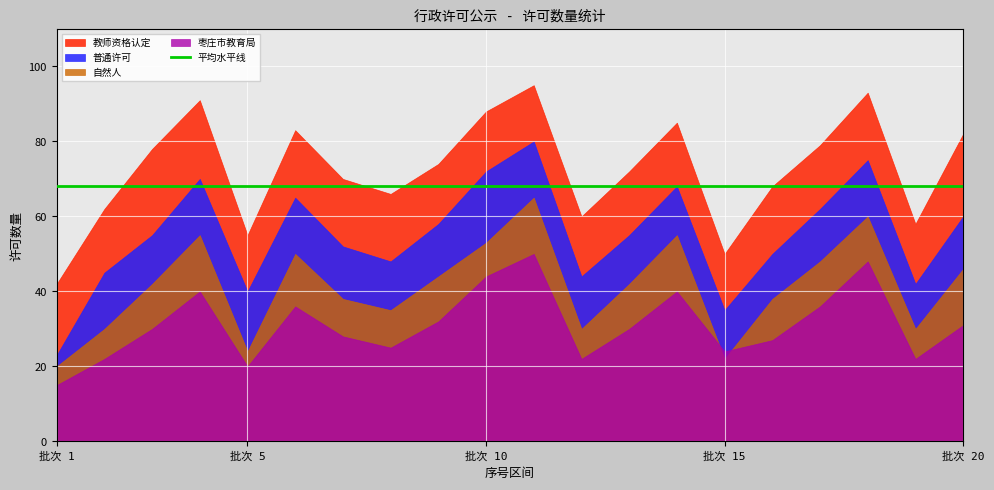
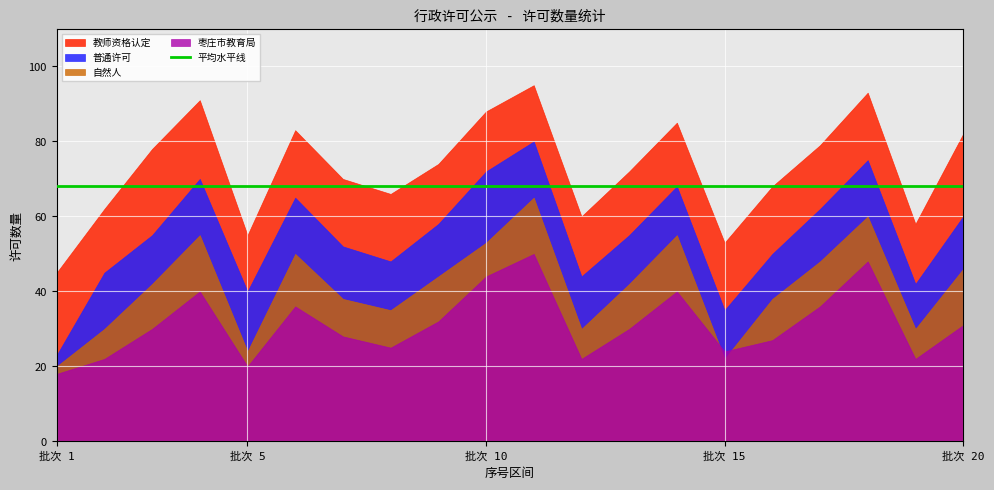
  {
    "教师资格认定": {
-     "批次 1": 42,
+     "批次 1": 45,
      "批次 5": 55,
      "批次 10": 88,
-     "批次 15": 50,
+     "批次 15": 53,
      "批次 20": 82
    },
    "平均水平线": {
      "批次 1": 68,
      "批次 5": 68,
      "批次 10": 68,
      "批次 15": 68,
      "批次 20": 68
    },
    "普通许可": {
      "批次 1": 23,
      "批次 5": 40,
      "批次 10": 72,
      "批次 15": 35,
      "批次 20": 60
    },
    "自然人": {
      "批次 1": 20,
      "批次 5": 24,
      "批次 10": 53,
      "批次 15": 22,
      "批次 20": 46
    },
    "枣庄市教育局": {
-     "批次 1": 15,
+     "批次 1": 18,
      "批次 5": 20,
      "批次 10": 44,
      "批次 15": 24,
      "批次 20": 31
    }
  }
